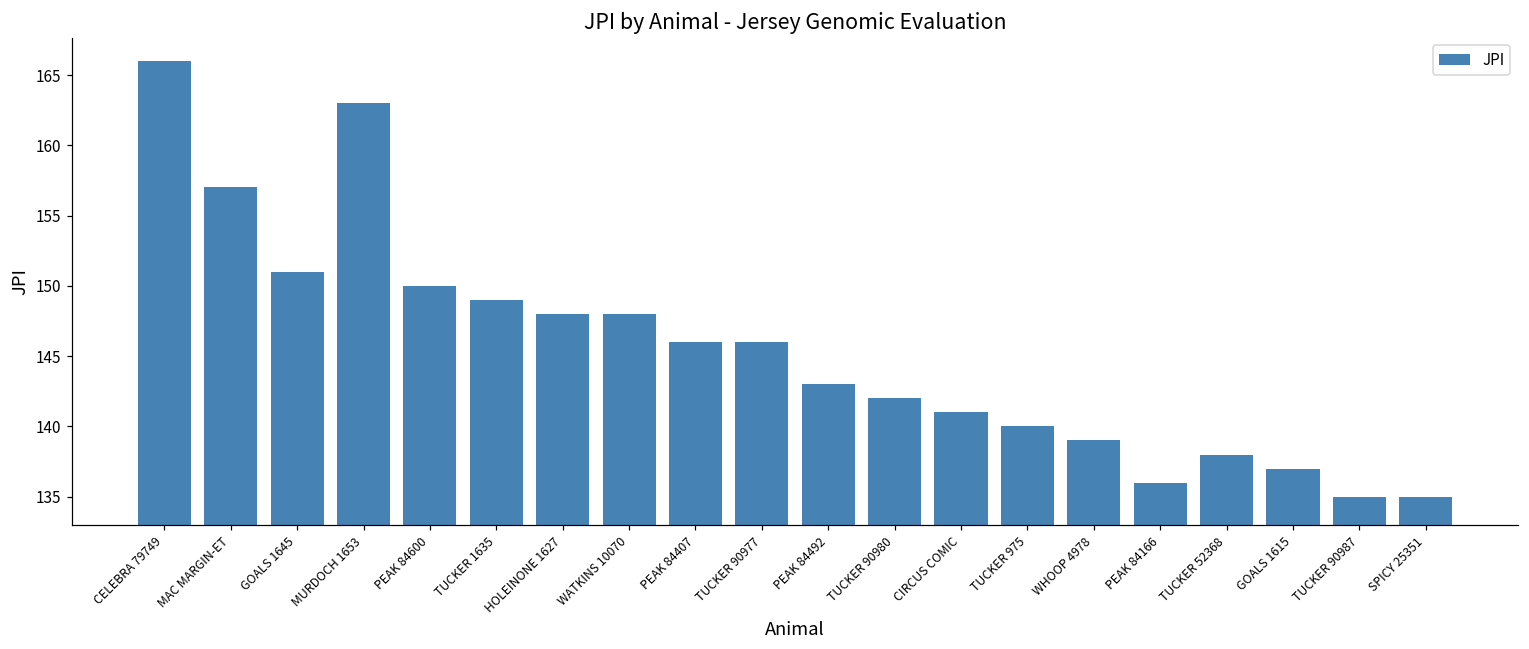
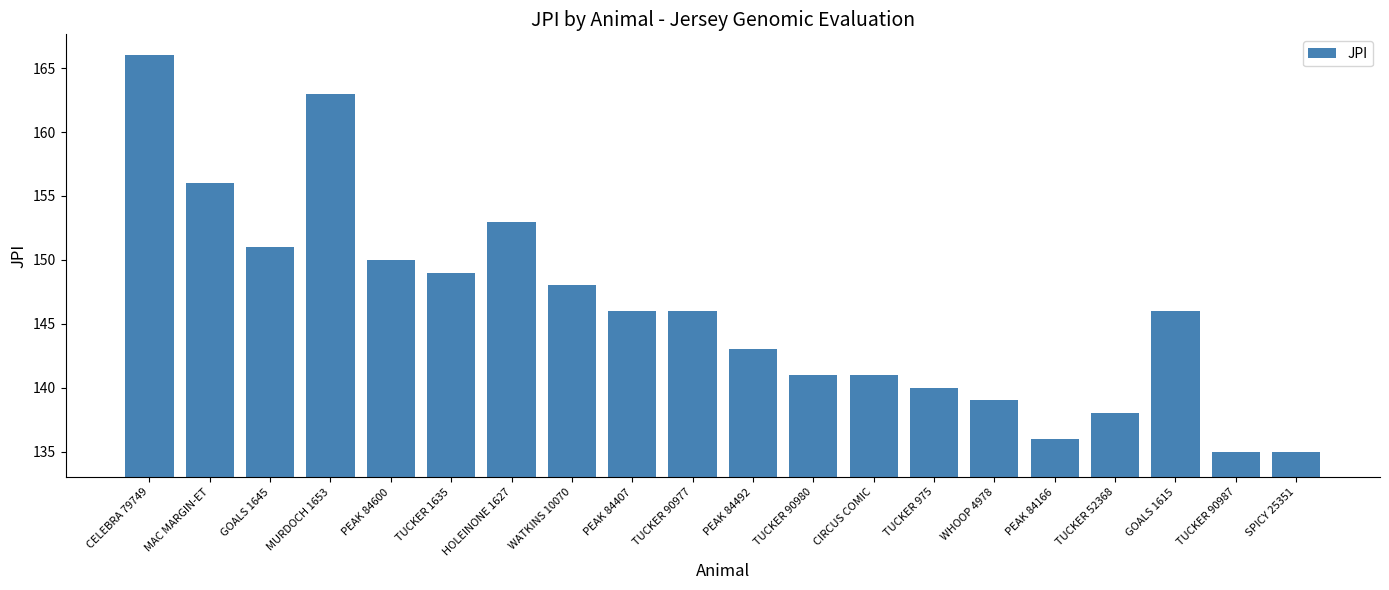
  {
    "CELEBRA 79749": 166,
-   "MAC MARGIN-ET": 157,
+   "MAC MARGIN-ET": 156,
    "GOALS 1645": 151,
    "MURDOCH 1653": 163,
    "PEAK 84600": 150,
    "TUCKER 1635": 149,
-   "HOLEINONE 1627": 148,
+   "HOLEINONE 1627": 153,
    "WATKINS 10070": 148,
    "PEAK 84407": 146,
    "TUCKER 90977": 146,
    "PEAK 84492": 143,
-   "TUCKER 90980": 142,
+   "TUCKER 90980": 141,
    "CIRCUS COMIC": 141,
    "TUCKER 975": 140,
    "WHOOP 4978": 139,
    "PEAK 84166": 136,
    "TUCKER 52368": 138,
-   "GOALS 1615": 137,
+   "GOALS 1615": 146,
    "TUCKER 90987": 135,
    "SPICY 25351": 135
  }
